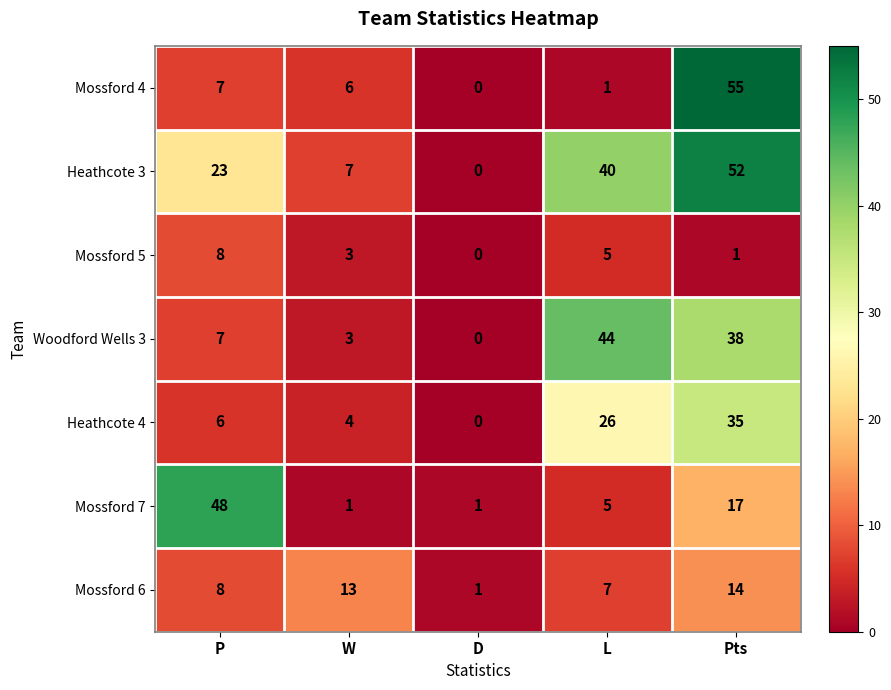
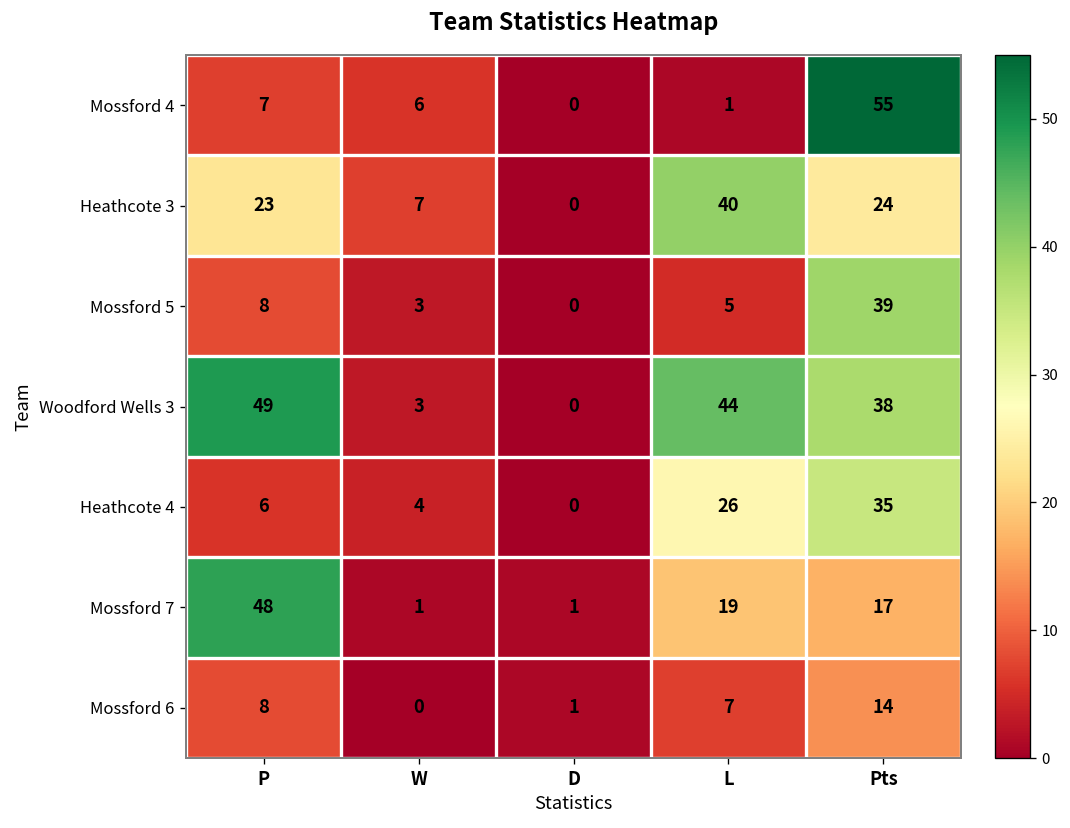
  {
    "Mossford 4": {
      "P": 7,
      "W": 6,
      "D": 0,
      "L": 1,
      "Pts": 55
    },
    "Heathcote 3": {
      "P": 23,
      "W": 7,
      "D": 0,
      "L": 40,
-     "Pts": 52
+     "Pts": 24
    },
    "Mossford 5": {
      "P": 8,
      "W": 3,
      "D": 0,
      "L": 5,
-     "Pts": 1
+     "Pts": 39
    },
    "Woodford Wells 3": {
-     "P": 7,
+     "P": 49,
      "W": 3,
      "D": 0,
      "L": 44,
      "Pts": 38
    },
    "Heathcote 4": {
      "P": 6,
      "W": 4,
      "D": 0,
      "L": 26,
      "Pts": 35
    },
    "Mossford 7": {
      "P": 48,
      "W": 1,
      "D": 1,
-     "L": 5,
+     "L": 19,
      "Pts": 17
    },
    "Mossford 6": {
      "P": 8,
-     "W": 13,
+     "W": 0,
      "D": 1,
      "L": 7,
      "Pts": 14
    }
  }
